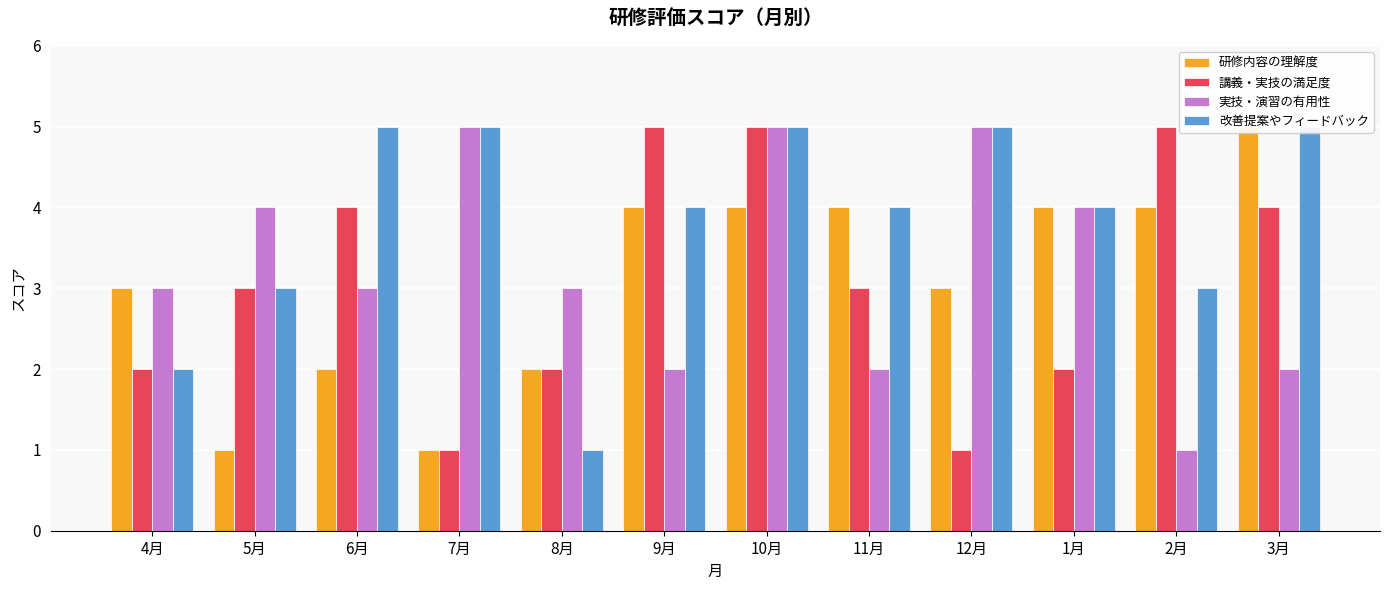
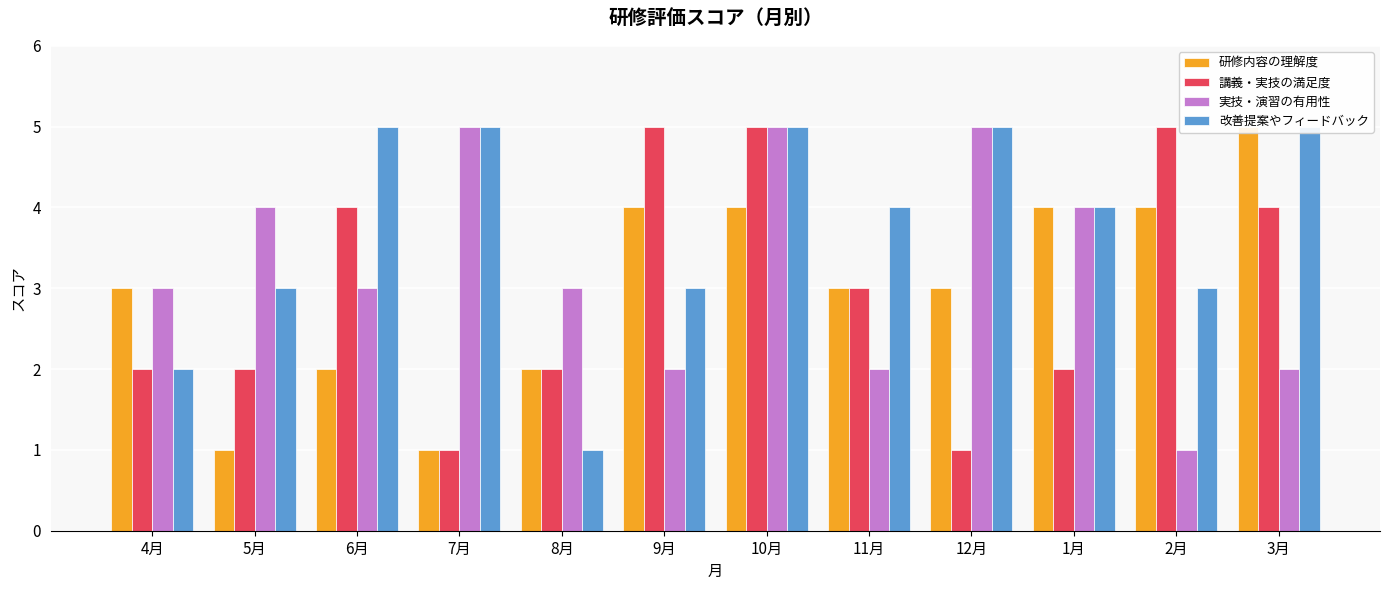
  {
    "研修内容の理解度": {
      "4月": 3,
      "5月": 1,
      "6月": 2,
      "7月": 1,
      "8月": 2,
      "9月": 4,
      "10月": 4,
-     "11月": 4,
+     "11月": 3,
      "12月": 3,
      "1月": 4,
      "2月": 4
    },
    "講義・実技の満足度": {
      "4月": 2,
-     "5月": 3,
+     "5月": 2,
      "6月": 4,
      "7月": 1,
      "8月": 2,
      "9月": 5,
      "10月": 5,
      "11月": 3,
      "12月": 1,
      "1月": 2,
      "2月": 5,
      "3月": 4
    },
    "実技・演習の有用性": {
      "4月": 3,
      "5月": 4,
      "6月": 3,
      "7月": 5,
      "8月": 3,
      "9月": 2,
      "10月": 5,
      "11月": 2,
      "12月": 5,
      "1月": 4,
      "2月": 1,
      "3月": 2
    },
    "改善提案やフィードバック": {
      "4月": 2,
      "5月": 3,
      "6月": 5,
      "7月": 5,
      "8月": 1,
-     "9月": 4,
+     "9月": 3,
      "10月": 5,
      "11月": 4,
      "12月": 5,
      "1月": 4,
      "2月": 3
    }
  }
